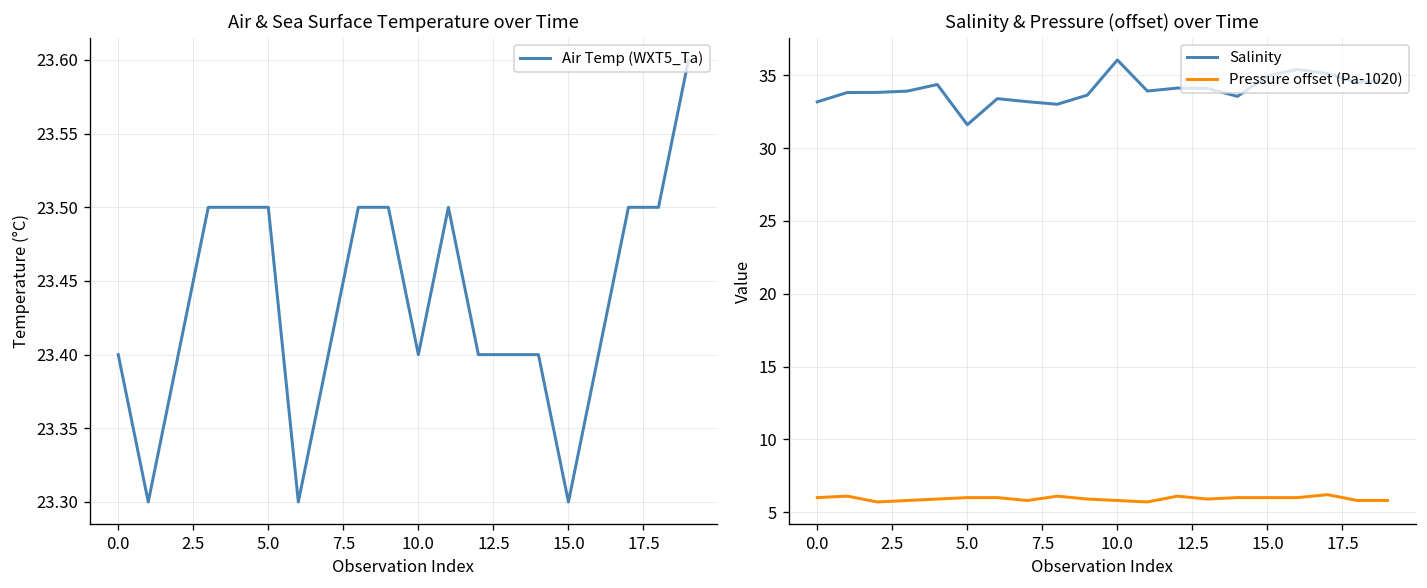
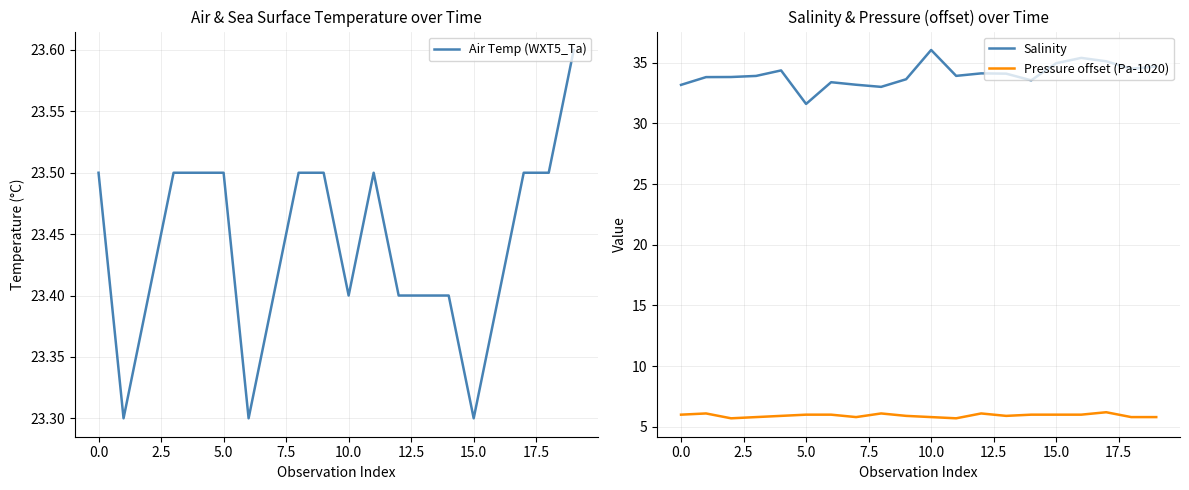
  {
    "Air & Sea Surface Temperature over Time": {
-     "0.0": 23.4,
+     "0.0": 23.5,
      "5.0": 23.5,
      "10.0": 23.4,
      "15.0": 23.3
    },
    "Salinity & Pressure (offset) over Time": {
      "Salinity": {
        "0.0": 33.2,
        "5.0": 31.6,
        "10.0": 36.1
      },
      "Pressure offset (Pa-1020)": {
        "0.0": 6.0,
        "5.0": 6.0,
        "10.0": 5.8,
        "15.0": 6.0
      }
    }
  }
